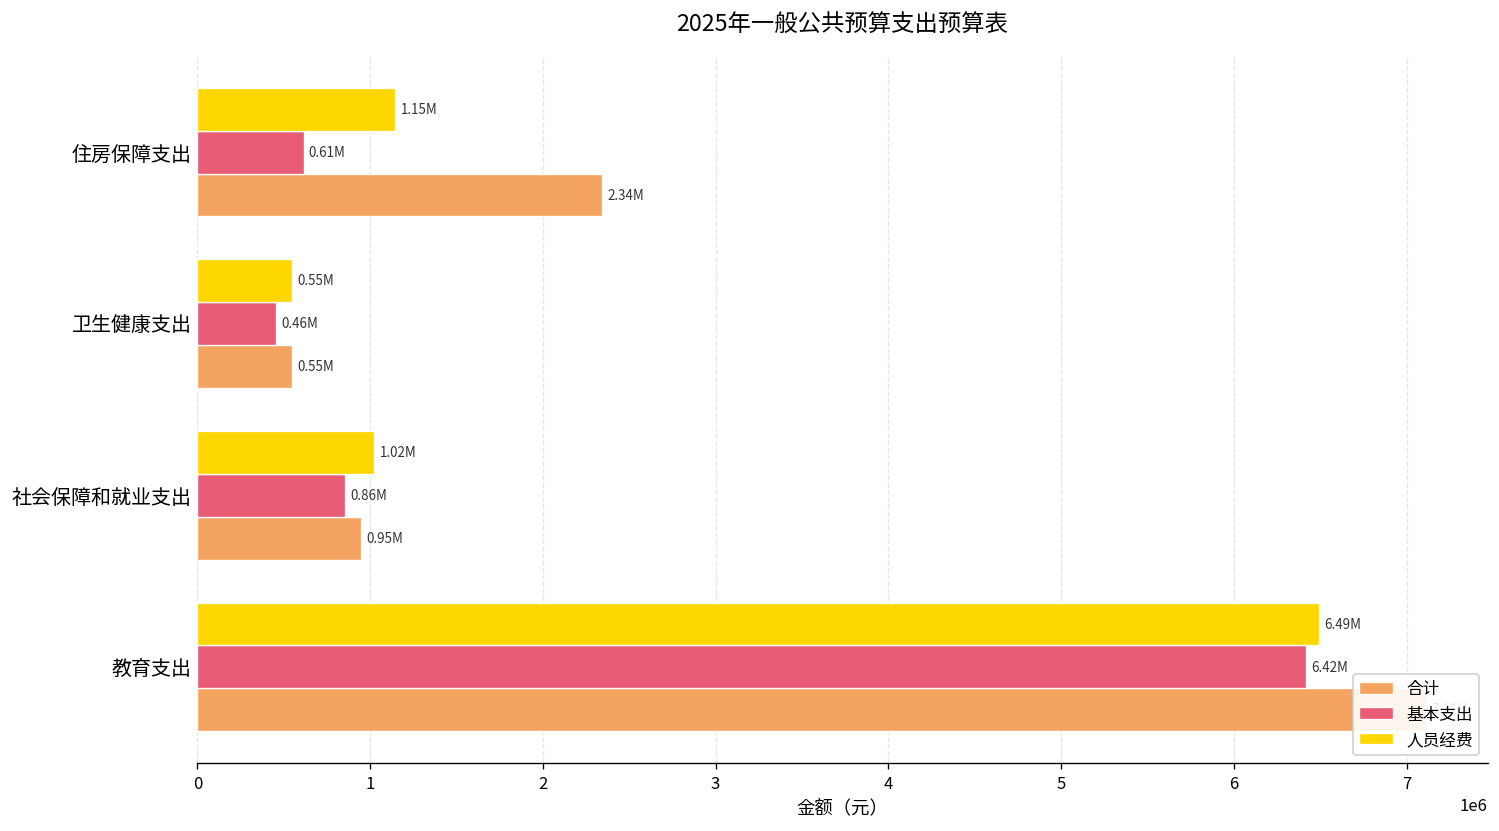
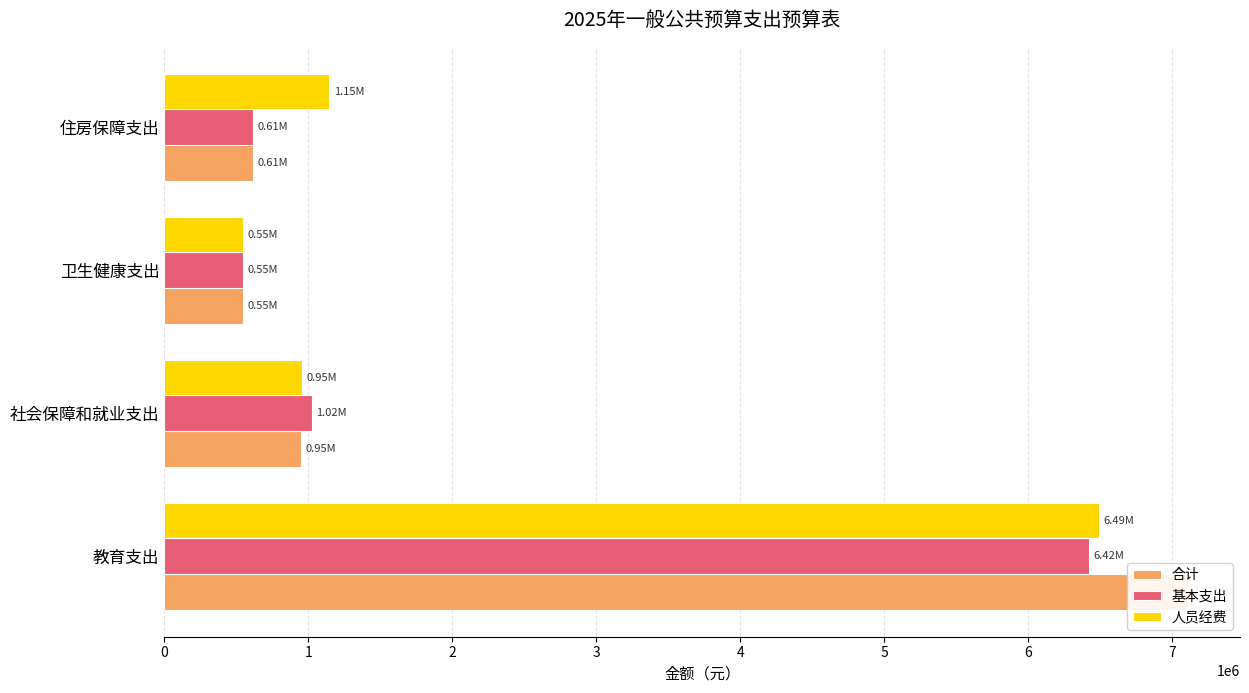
  {
    "合计": {
-     "住房保障支出": "2.34M",
+     "住房保障支出": "0.61M",
      "卫生健康支出": "0.55M",
      "社会保障和就业支出": "0.95M"
    },
    "基本支出": {
      "住房保障支出": "0.61M",
-     "卫生健康支出": "0.46M",
-     "社会保障和就业支出": "0.86M",
+     "卫生健康支出": "0.55M",
+     "社会保障和就业支出": "1.02M",
      "教育支出": "6.42M"
    },
    "人员经费": {
      "住房保障支出": "1.15M",
      "卫生健康支出": "0.55M",
-     "社会保障和就业支出": "1.02M",
+     "社会保障和就业支出": "0.95M",
      "教育支出": "6.49M"
    }
  }
